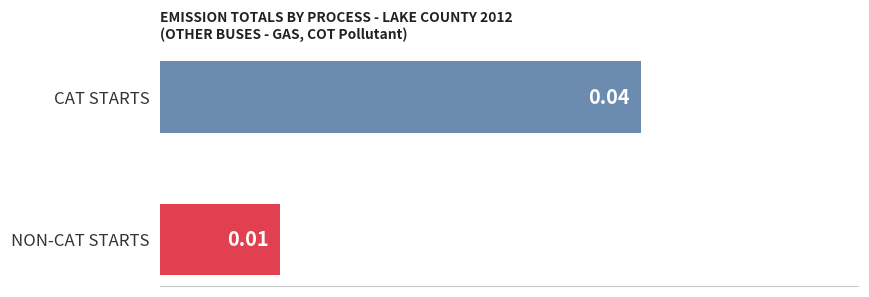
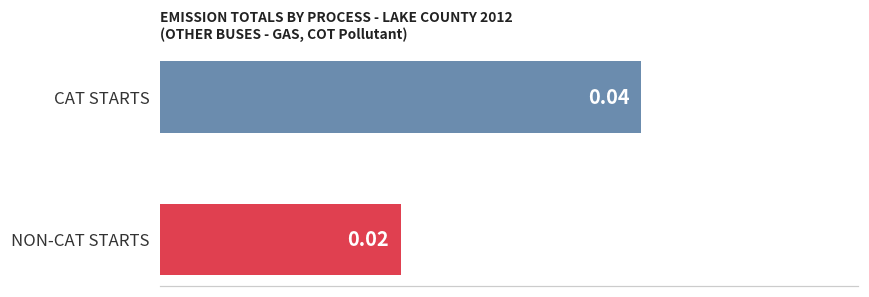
  {
    "CAT STARTS": 0.04,
-   "NON-CAT STARTS": 0.01
+   "NON-CAT STARTS": 0.02
  }
